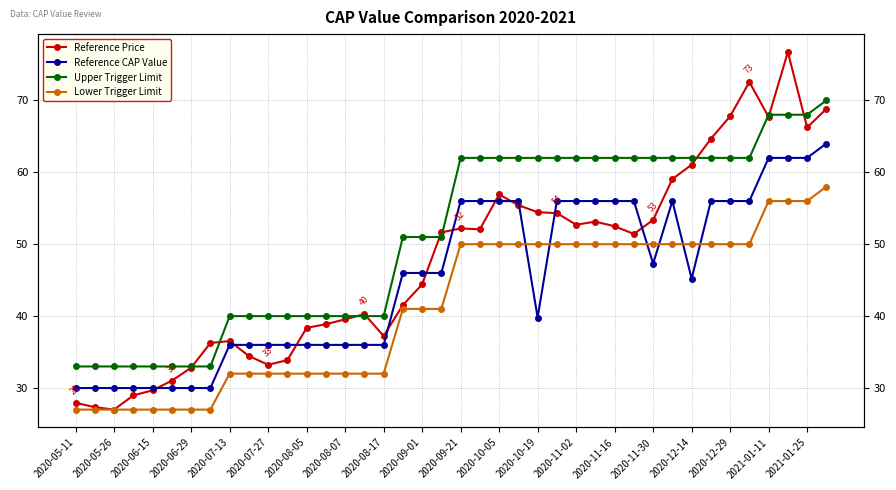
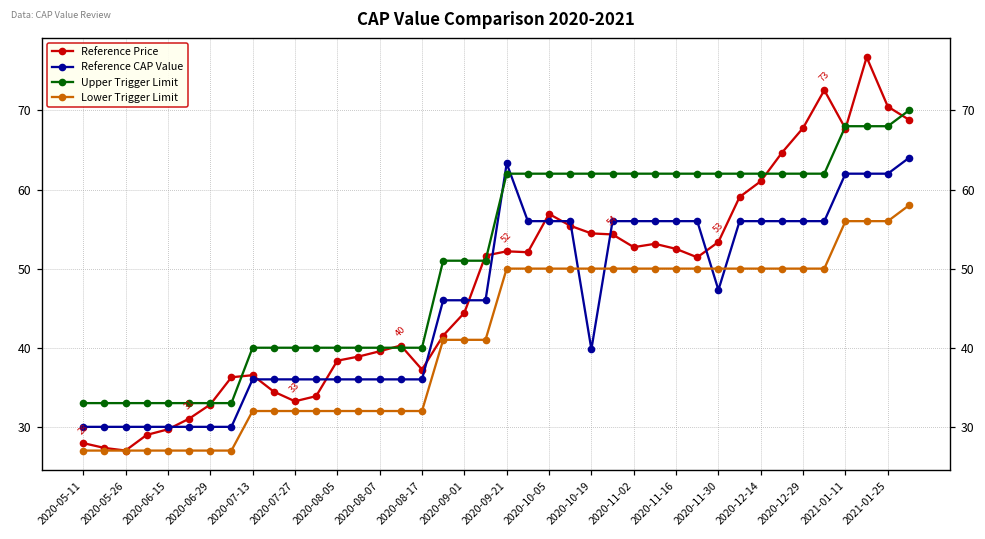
  {
    "Reference Price": {
      "2020-07-13": 37,
      "2020-08-05": 38,
      "2020-08-17": 37,
      "2020-09-01": 44,
      "2020-10-05": 57,
      "2020-11-02": 53,
      "2020-11-16": 52,
      "2020-12-14": 61,
      "2020-12-29": 68,
-     "2021-01-25": 66
+     "2021-01-25": 70
    },
    "Reference CAP Value": {
      "2020-05-26": 30,
      "2020-06-29": 30,
      "2020-07-13": 36,
      "2020-08-05": 36,
      "2020-08-07": 36,
      "2020-08-17": 36,
      "2020-09-01": 46,
-     "2020-09-21": 56,
+     "2020-09-21": 63,
      "2020-10-05": 56,
      "2020-10-19": 40,
      "2020-11-02": 56,
      "2020-11-16": 56,
      "2020-11-30": 47,
-     "2020-12-14": 45,
+     "2020-12-14": 56,
      "2020-12-29": 56,
      "2021-01-11": 62,
      "2021-01-25": 62
    },
    "Upper Trigger Limit": {
      "2020-05-11": 33,
      "2020-05-26": 33,
      "2020-06-15": 33,
      "2020-07-13": 40,
      "2020-07-27": 40,
      "2020-08-05": 40,
      "2020-09-01": 51,
      "2020-09-21": 62,
      "2020-10-05": 62,
      "2020-10-19": 62,
      "2020-11-02": 62,
      "2020-11-16": 62,
      "2020-11-30": 62,
      "2020-12-14": 62,
      "2020-12-29": 62,
      "2021-01-25": 68
    },
    "Lower Trigger Limit": {
      "2020-05-11": 27,
      "2020-06-15": 27,
      "2020-06-29": 27,
      "2020-07-13": 32,
      "2020-07-27": 32,
      "2020-08-05": 32,
      "2020-08-07": 32,
      "2020-08-17": 32,
      "2020-09-01": 41,
      "2020-09-21": 50,
      "2020-10-05": 50,
      "2020-10-19": 50,
      "2020-11-02": 50,
      "2020-11-16": 50,
      "2020-11-30": 50,
      "2020-12-14": 50,
      "2020-12-29": 50,
      "2021-01-11": 56,
      "2021-01-25": 56
    }
  }
